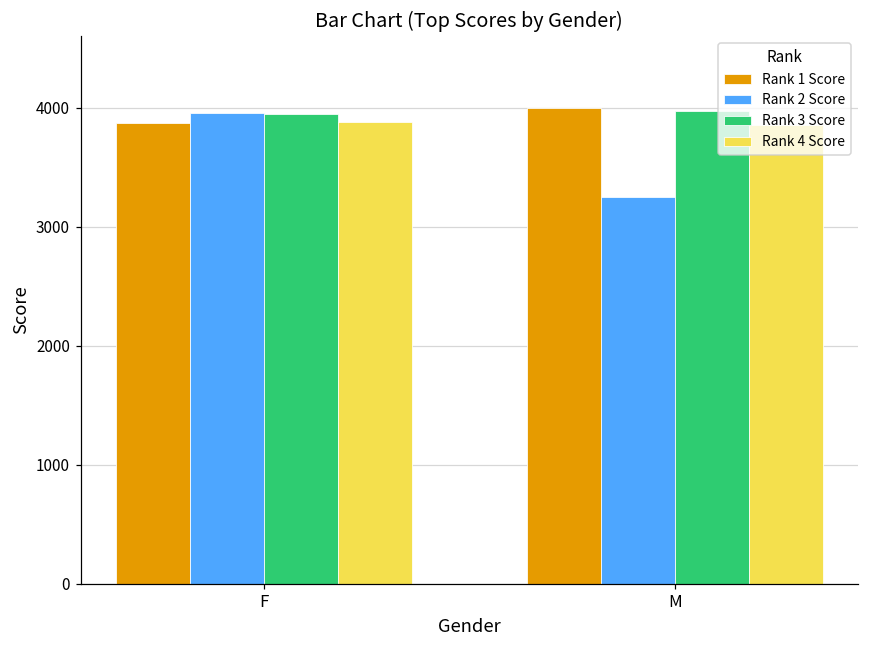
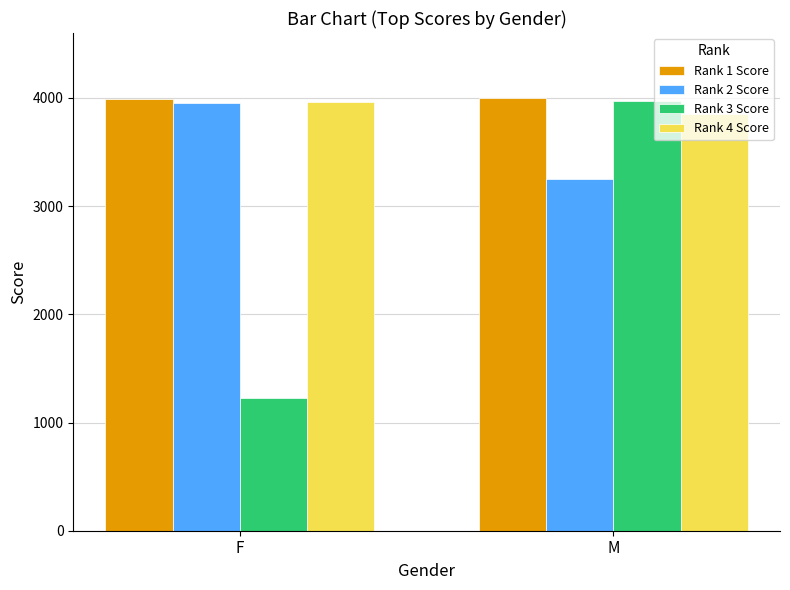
  {
    "Rank 1 Score": {
-     "F": 3870,
+     "F": 3990,
      "M": 4000
    },
    "Rank 2 Score": {
      "F": 3960,
      "M": 3250
    },
    "Rank 3 Score": {
-     "F": 3950,
+     "F": 1230,
      "M": 3980
    },
    "Rank 4 Score": {
-     "F": 3880
+     "F": 3960
    }
  }
